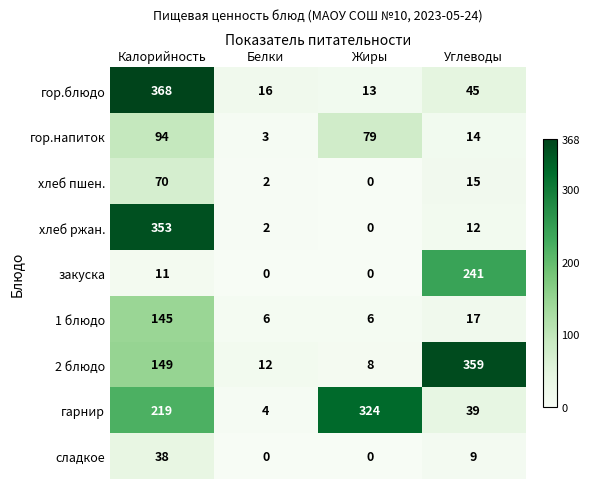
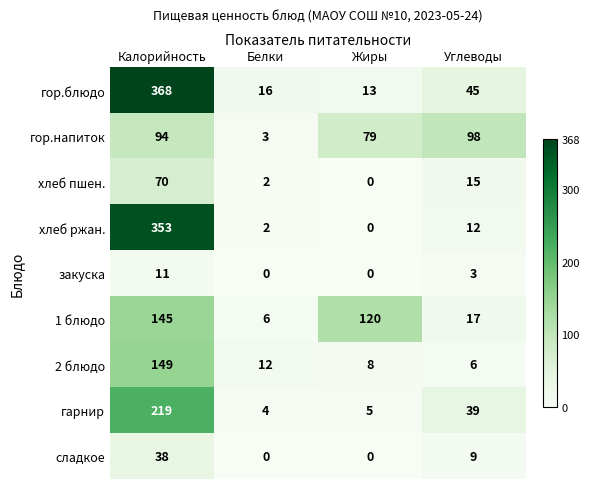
  {
    "гор.блюдо": {
      "Калорийность": 368,
      "Белки": 16,
      "Жиры": 13,
      "Углеводы": 45
    },
    "гор.напиток": {
      "Калорийность": 94,
      "Белки": 3,
      "Жиры": 79,
-     "Углеводы": 14
+     "Углеводы": 98
    },
    "хлеб пшен.": {
      "Калорийность": 70,
      "Белки": 2,
      "Жиры": 0,
      "Углеводы": 15
    },
    "хлеб ржан.": {
      "Калорийность": 353,
      "Белки": 2,
      "Жиры": 0,
      "Углеводы": 12
    },
    "закуска": {
      "Калорийность": 11,
      "Белки": 0,
      "Жиры": 0,
-     "Углеводы": 241
+     "Углеводы": 3
    },
    "1 блюдо": {
      "Калорийность": 145,
      "Белки": 6,
-     "Жиры": 6,
+     "Жиры": 120,
      "Углеводы": 17
    },
    "2 блюдо": {
      "Калорийность": 149,
      "Белки": 12,
      "Жиры": 8,
-     "Углеводы": 359
+     "Углеводы": 6
    },
    "гарнир": {
      "Калорийность": 219,
      "Белки": 4,
-     "Жиры": 324,
+     "Жиры": 5,
      "Углеводы": 39
    },
    "сладкое": {
      "Калорийность": 38,
      "Белки": 0,
      "Жиры": 0,
      "Углеводы": 9
    }
  }
